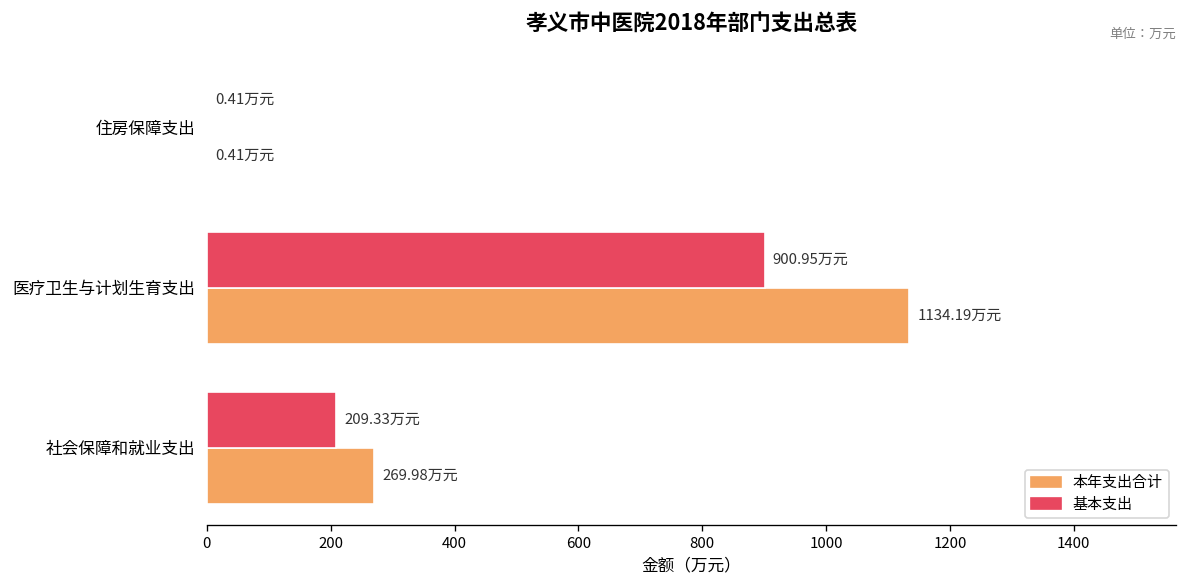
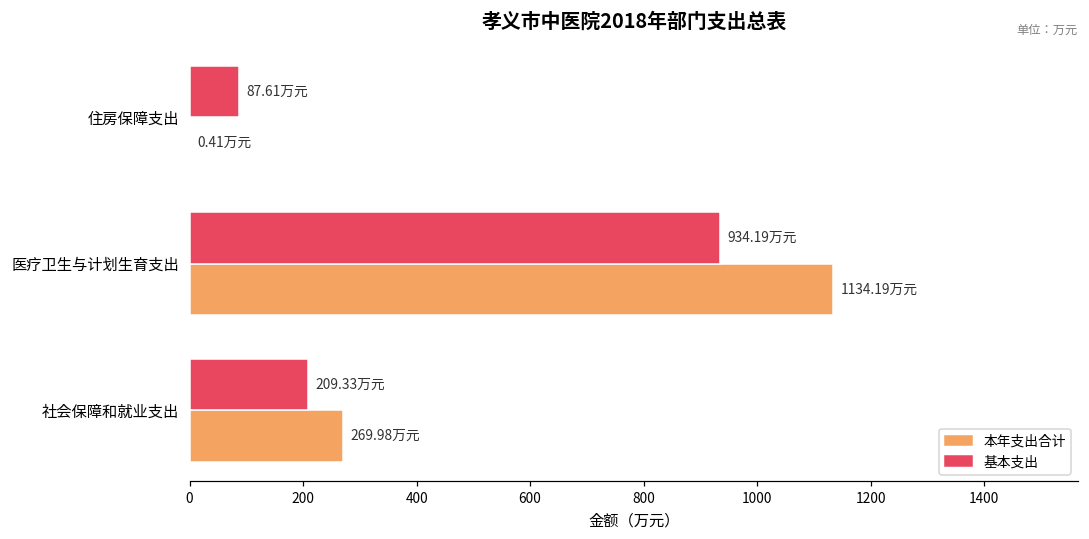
  {
    "本年支出合计": {
      "住房保障支出": 0.41,
      "医疗卫生与计划生育支出": 1134.19,
      "社会保障和就业支出": 269.98
    },
    "基本支出": {
-     "住房保障支出": 0.41,
-     "医疗卫生与计划生育支出": 900.95,
+     "住房保障支出": 87.61,
+     "医疗卫生与计划生育支出": 934.19,
      "社会保障和就业支出": 209.33
    }
  }
